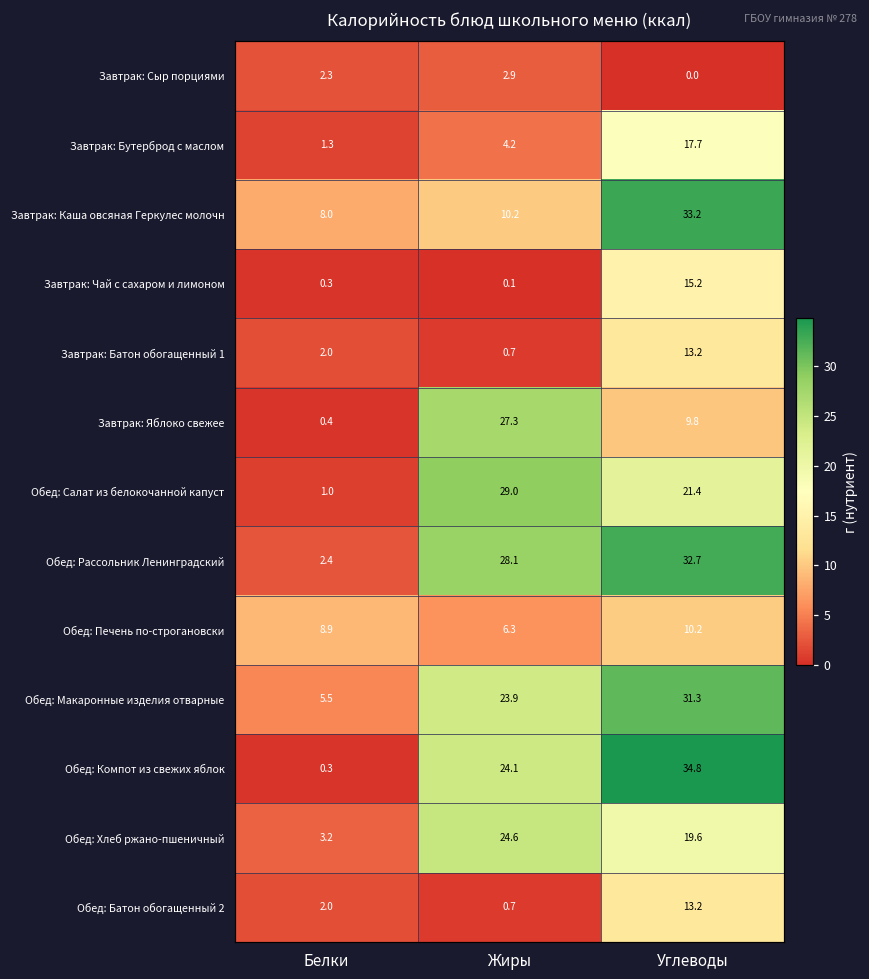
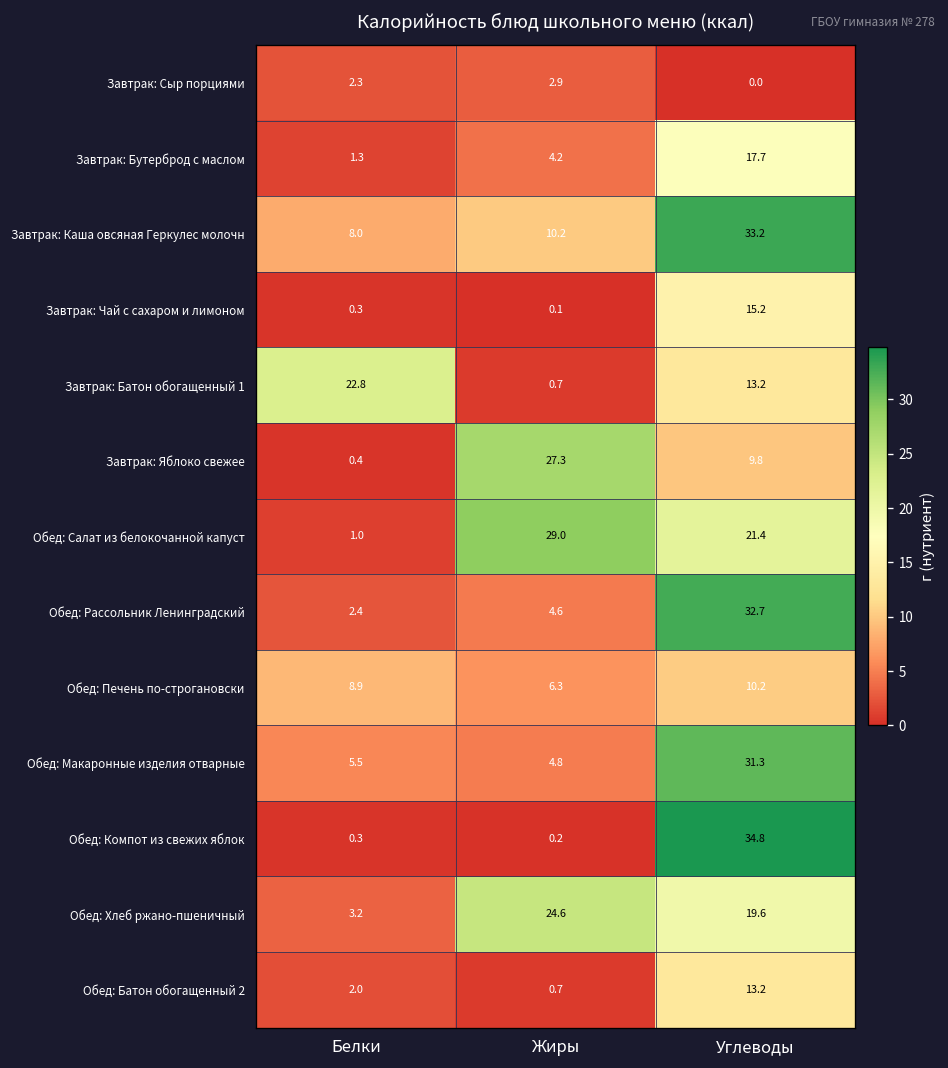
  {
    "Завтрак: Сыр порциями": {
      "Белки": 2.3,
      "Жиры": 2.9,
      "Углеводы": 0.0
    },
    "Завтрак: Бутерброд с маслом": {
      "Белки": 1.3,
      "Жиры": 4.2,
      "Углеводы": 17.7
    },
    "Завтрак: Каша овсяная Геркулес молочн": {
      "Белки": 8.0,
      "Жиры": 10.2,
      "Углеводы": 33.2
    },
    "Завтрак: Чай с сахаром и лимоном": {
      "Белки": 0.3,
      "Жиры": 0.1,
      "Углеводы": 15.2
    },
    "Завтрак: Батон обогащенный 1": {
-     "Белки": 2.0,
+     "Белки": 22.8,
      "Жиры": 0.7,
      "Углеводы": 13.2
    },
    "Завтрак: Яблоко свежее": {
      "Белки": 0.4,
      "Жиры": 27.3,
      "Углеводы": 9.8
    },
    "Обед: Салат из белокочанной капуст": {
      "Белки": 1.0,
      "Жиры": 29.0,
      "Углеводы": 21.4
    },
    "Обед: Рассольник Ленинградский": {
      "Белки": 2.4,
-     "Жиры": 28.1,
+     "Жиры": 4.6,
      "Углеводы": 32.7
    },
    "Обед: Печень по-строгановски": {
      "Белки": 8.9,
      "Жиры": 6.3,
      "Углеводы": 10.2
    },
    "Обед: Макаронные изделия отварные": {
      "Белки": 5.5,
-     "Жиры": 23.9,
+     "Жиры": 4.8,
      "Углеводы": 31.3
    },
    "Обед: Компот из свежих яблок": {
      "Белки": 0.3,
-     "Жиры": 24.1,
+     "Жиры": 0.2,
      "Углеводы": 34.8
    },
    "Обед: Хлеб ржано-пшеничный": {
      "Белки": 3.2,
      "Жиры": 24.6,
      "Углеводы": 19.6
    },
    "Обед: Батон обогащенный 2": {
      "Белки": 2.0,
      "Жиры": 0.7,
      "Углеводы": 13.2
    }
  }
